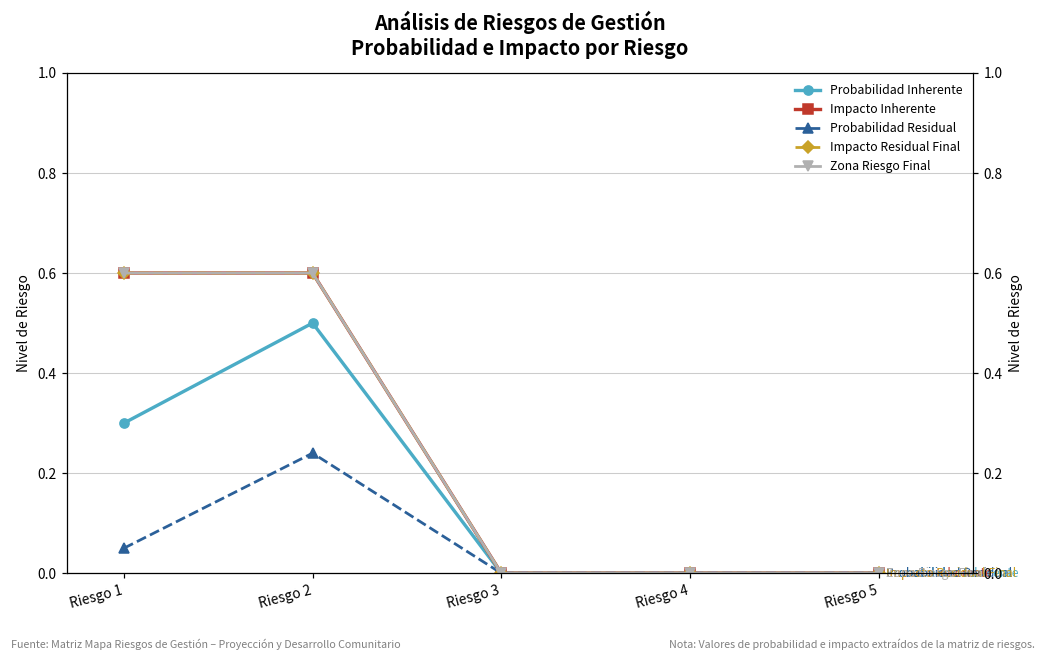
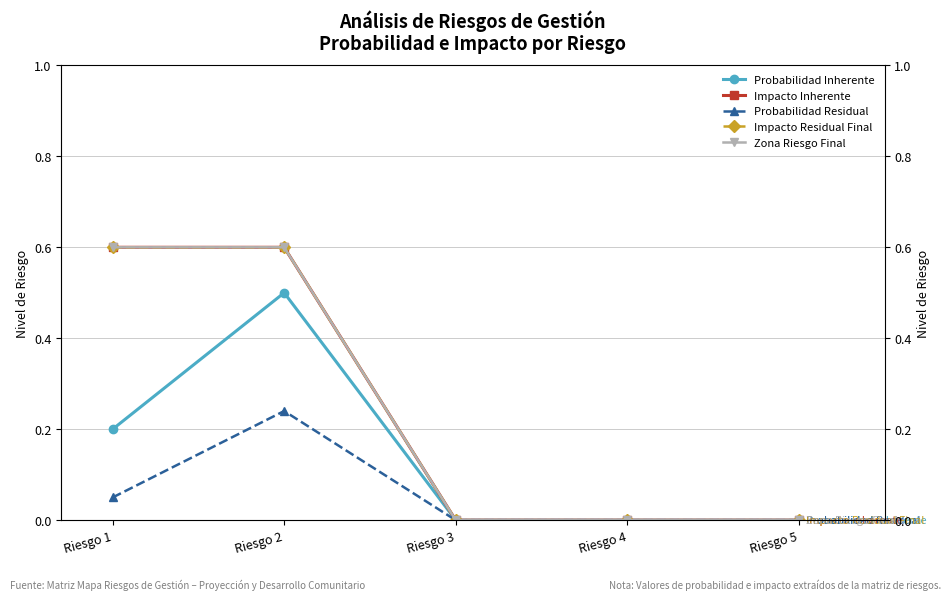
  {
    "Probabilidad Inherente": {
-     "Riesgo 1": 0.3,
+     "Riesgo 1": 0.2,
      "Riesgo 2": 0.5
    },
    "Zona Riesgo Final": {
      "Riesgo 1": 0.6,
      "Riesgo 2": 0.6
    },
    "Probabilidad Residual": {
      "Riesgo 1": 0.05,
      "Riesgo 2": 0.24
    }
  }
